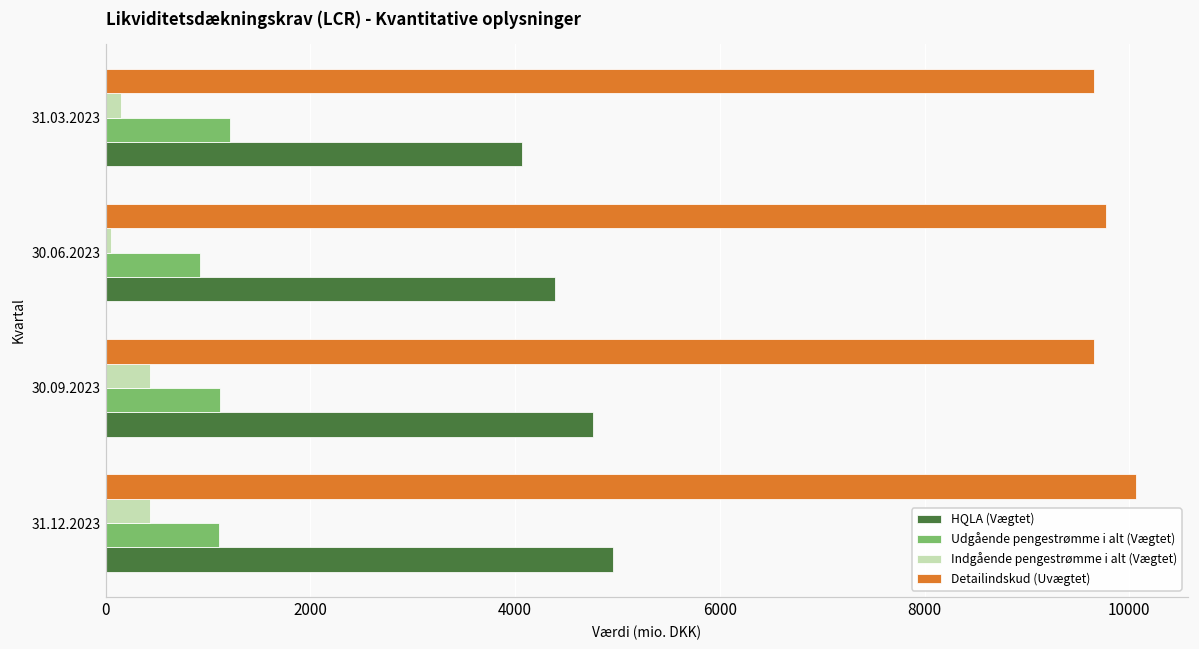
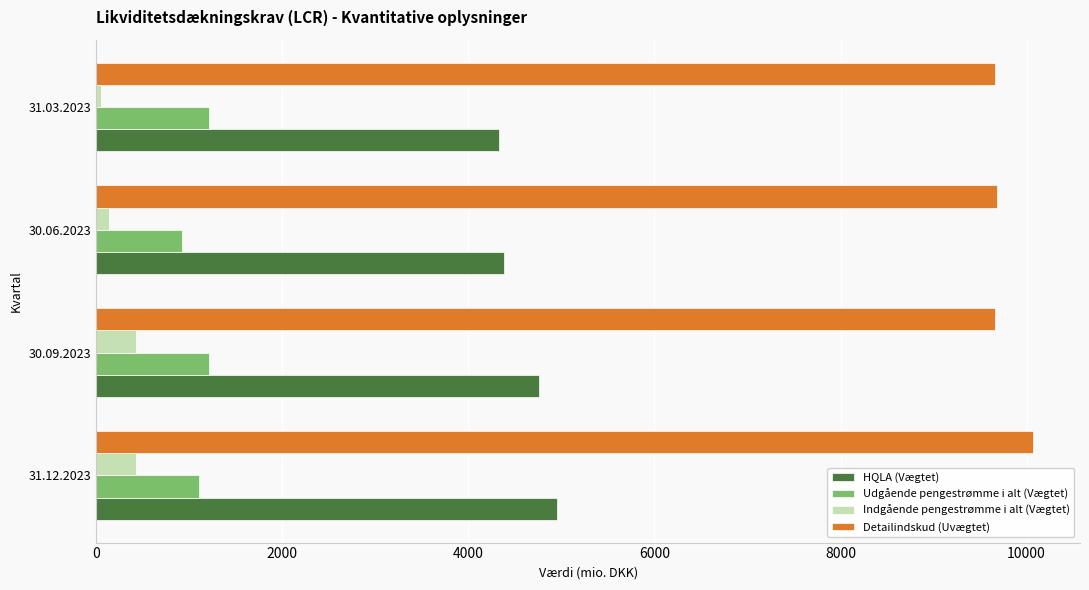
  {
    "HQLA (Vægtet)": {
-     "31.03.2023": 4100,
+     "31.03.2023": 4300,
      "30.06.2023": 4400,
      "30.09.2023": 4800,
      "31.12.2023": 5000
    },
    "Udgående pengestrømme i alt (Vægtet)": {
      "31.03.2023": 1200,
      "30.06.2023": 900,
-     "30.09.2023": 1100,
+     "30.09.2023": 1200,
      "31.12.2023": 1100
    },
    "Indgående pengestrømme i alt (Vægtet)": {
-     "31.03.2023": 200,
-     "30.06.2023": 50,
+     "31.03.2023": 0,
+     "30.06.2023": 140,
      "30.09.2023": 400,
      "31.12.2023": 400
    },
    "Detailindskud (Uvægtet)": {
      "31.03.2023": 9700,
-     "30.06.2023": 9800,
+     "30.06.2023": 9700,
      "30.09.2023": 9700,
      "31.12.2023": 10100
    }
  }
